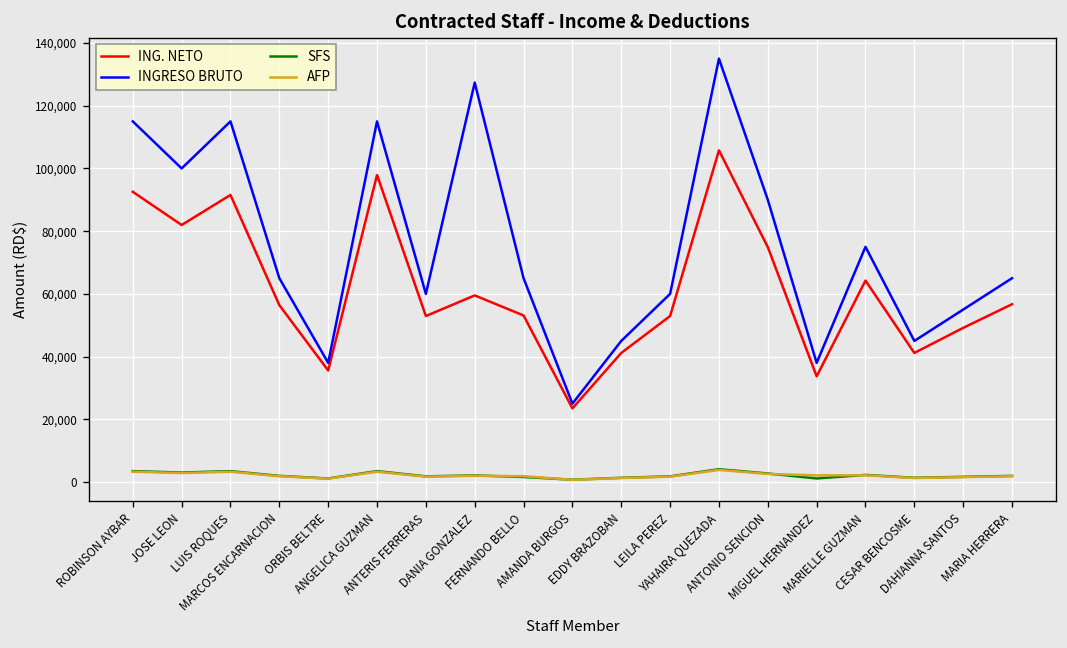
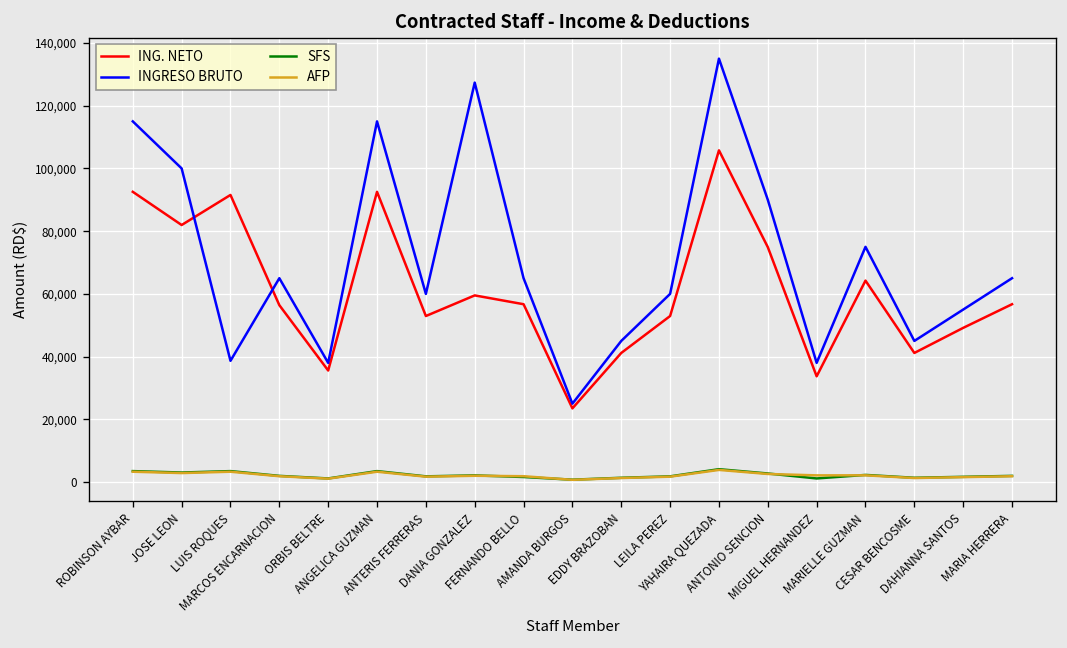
  {
    "ING. NETO": {
      "ROBINSON AYBAR": "93,000",
      "JOSE LEON": "82,000",
      "LUIS ROQUES": "92,000",
      "MARCOS ENCARNACION": "56,000",
      "ORBIS BELTRE": "36,000",
-     "ANGELICA GUZMAN": "98,000",
+     "ANGELICA GUZMAN": "93,000",
      "ANTERIS FERRERAS": "53,000",
      "DANIA GONZALEZ": "60,000",
-     "FERNANDO BELLO": "53,000",
+     "FERNANDO BELLO": "57,000",
      "AMANDA BURGOS": "23,000",
      "EDDY BRAZOBAN": "41,000",
      "LEILA PEREZ": "53,000",
      "YAHAIRA QUEZADA": "106,000",
      "ANTONIO SENCION": "75,000",
      "MIGUEL HERNANDEZ": "34,000",
      "MARIELLE GUZMAN": "64,000",
      "CESAR BENCOSME": "41,000",
      "DAHIANNA SANTOS": "49,000",
      "MARIA HERRERA": "57,000"
    },
    "INGRESO BRUTO": {
      "ROBINSON AYBAR": "115,000",
      "JOSE LEON": "100,000",
-     "LUIS ROQUES": "115,000",
+     "LUIS ROQUES": "39,000",
      "MARCOS ENCARNACION": "65,000",
      "ORBIS BELTRE": "38,000",
      "ANGELICA GUZMAN": "115,000",
      "ANTERIS FERRERAS": "60,000",
      "DANIA GONZALEZ": "127,000",
      "FERNANDO BELLO": "65,000",
      "AMANDA BURGOS": "25,000",
      "EDDY BRAZOBAN": "45,000",
      "LEILA PEREZ": "60,000",
      "YAHAIRA QUEZADA": "135,000",
      "ANTONIO SENCION": "90,000",
      "MIGUEL HERNANDEZ": "38,000",
      "MARIELLE GUZMAN": "75,000",
      "CESAR BENCOSME": "45,000",
      "DAHIANNA SANTOS": "55,000",
      "MARIA HERRERA": "65,000"
    },
    "SFS": {
      "MIGUEL HERNANDEZ": "1,000"
    },
    "AFP": {
      "MIGUEL HERNANDEZ": "2,000"
    }
  }
